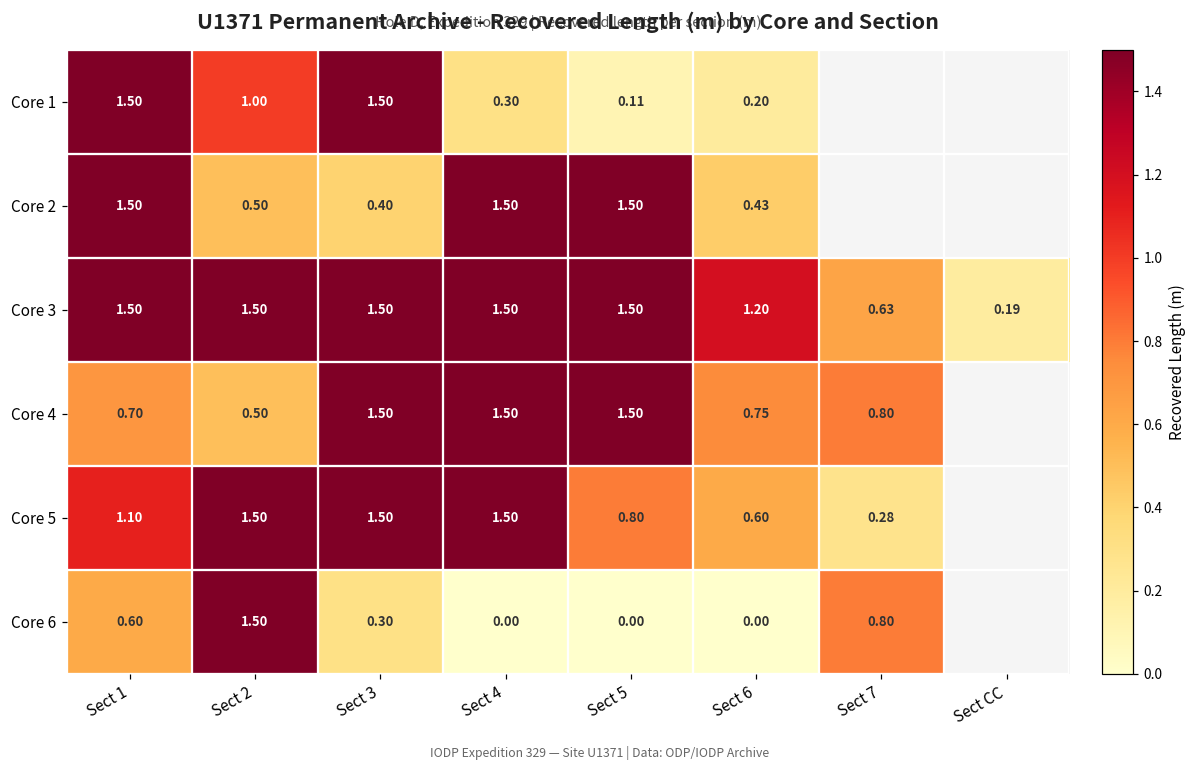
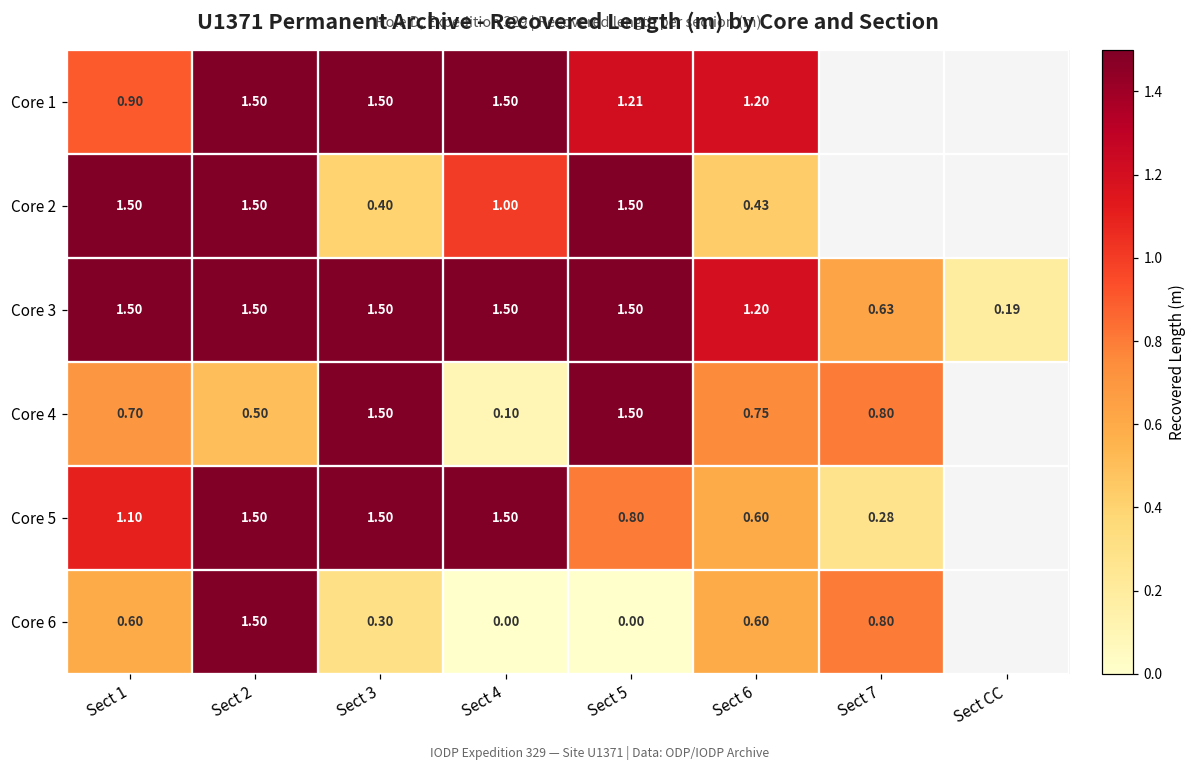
  {
    "Core 1": {
-     "Sect 1": 1.50,
-     "Sect 2": 1.00,
+     "Sect 1": 0.90,
+     "Sect 2": 1.50,
      "Sect 3": 1.50,
-     "Sect 4": 0.30,
-     "Sect 5": 0.11,
-     "Sect 6": 0.20
+     "Sect 4": 1.50,
+     "Sect 5": 1.21,
+     "Sect 6": 1.20
    },
    "Core 2": {
      "Sect 1": 1.50,
-     "Sect 2": 0.50,
+     "Sect 2": 1.50,
      "Sect 3": 0.40,
-     "Sect 4": 1.50,
+     "Sect 4": 1.00,
      "Sect 5": 1.50,
      "Sect 6": 0.43
    },
    "Core 3": {
      "Sect 1": 1.50,
      "Sect 2": 1.50,
      "Sect 3": 1.50,
      "Sect 4": 1.50,
      "Sect 5": 1.50,
      "Sect 6": 1.20,
      "Sect 7": 0.63,
      "Sect CC": 0.19
    },
    "Core 4": {
      "Sect 1": 0.70,
      "Sect 2": 0.50,
      "Sect 3": 1.50,
-     "Sect 4": 1.50,
+     "Sect 4": 0.10,
      "Sect 5": 1.50,
      "Sect 6": 0.75,
      "Sect 7": 0.80
    },
    "Core 5": {
      "Sect 1": 1.10,
      "Sect 2": 1.50,
      "Sect 3": 1.50,
      "Sect 4": 1.50,
      "Sect 5": 0.80,
      "Sect 6": 0.60,
      "Sect 7": 0.28
    },
    "Core 6": {
      "Sect 1": 0.60,
      "Sect 2": 1.50,
      "Sect 3": 0.30,
      "Sect 4": 0.00,
      "Sect 5": 0.00,
-     "Sect 6": 0.00,
+     "Sect 6": 0.60,
      "Sect 7": 0.80
    }
  }
